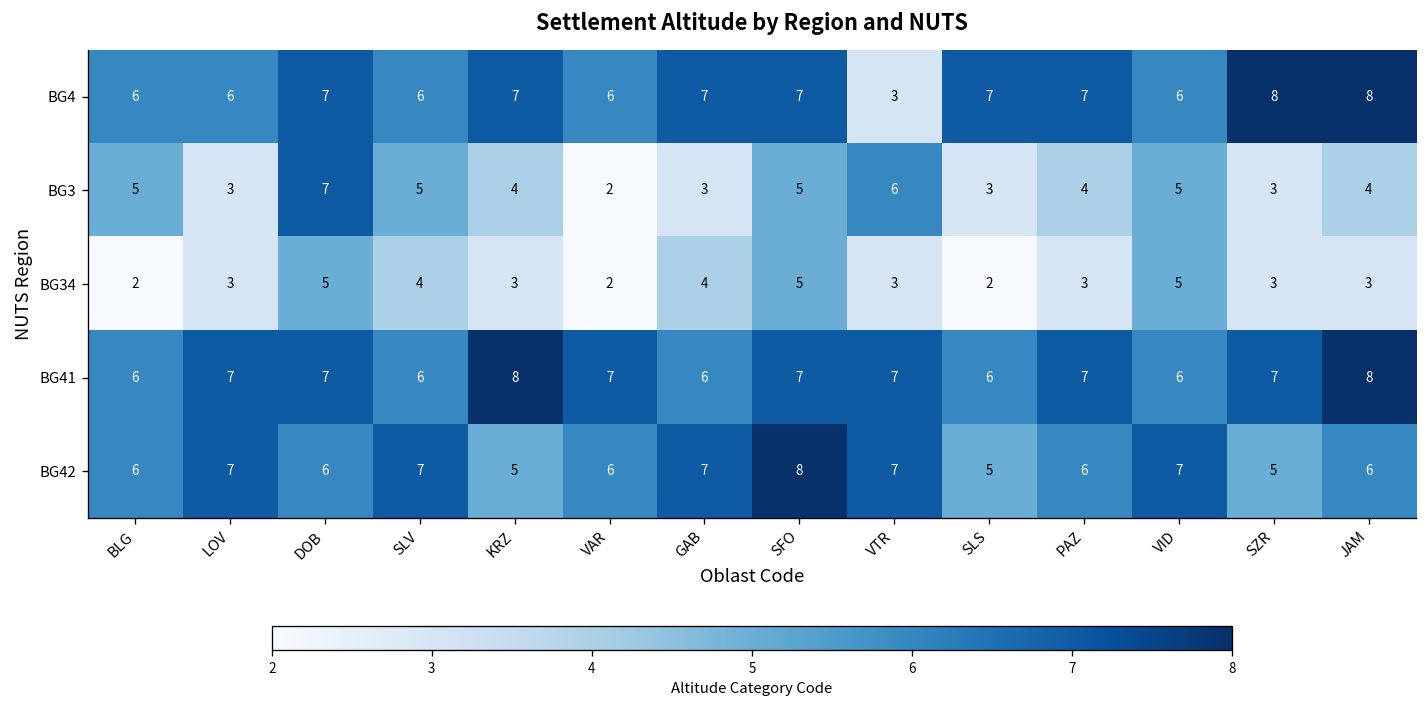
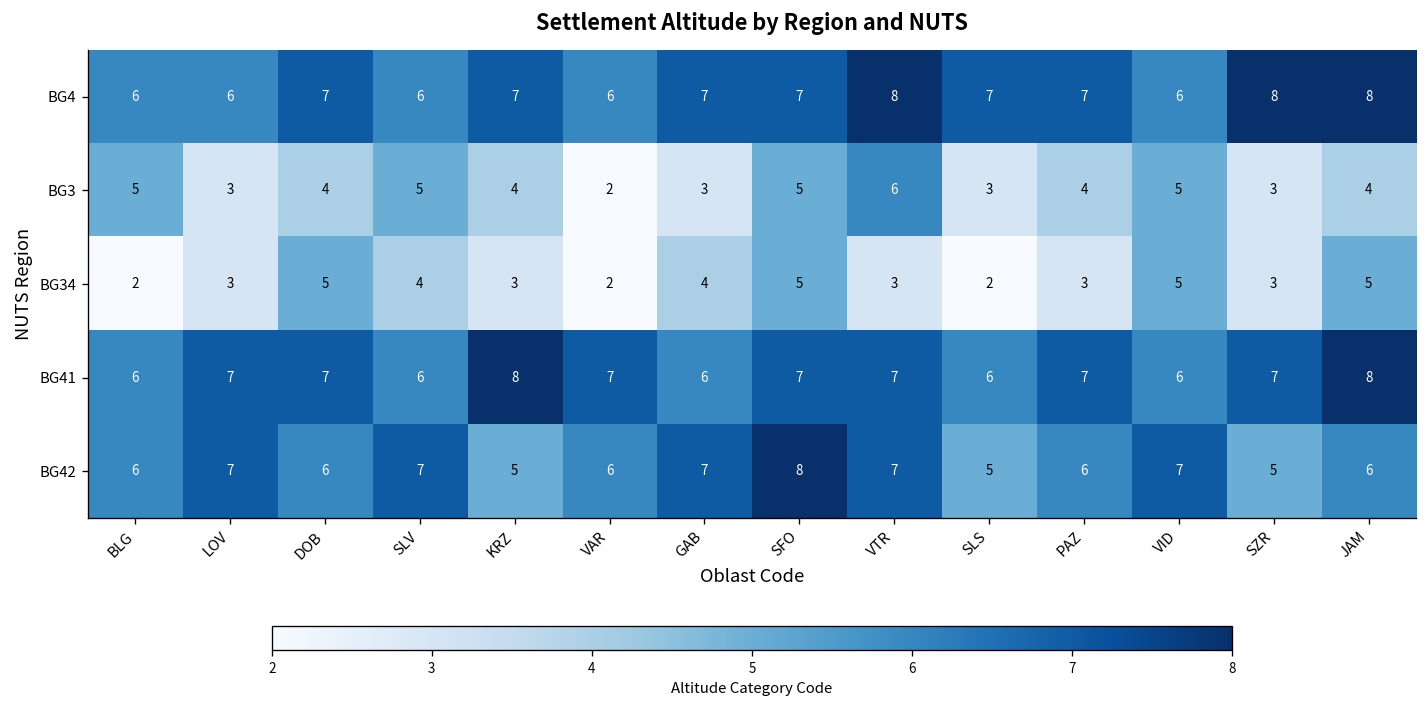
  {
    "BG4": {
      "BLG": 6,
      "LOV": 6,
      "DOB": 7,
      "SLV": 6,
      "KRZ": 7,
      "VAR": 6,
      "GAB": 7,
      "SFO": 7,
-     "VTR": 3,
+     "VTR": 8,
      "SLS": 7,
      "PAZ": 7,
      "VID": 6,
      "SZR": 8,
      "JAM": 8
    },
    "BG3": {
      "BLG": 5,
      "LOV": 3,
-     "DOB": 7,
+     "DOB": 4,
      "SLV": 5,
      "KRZ": 4,
      "VAR": 2,
      "GAB": 3,
      "SFO": 5,
      "VTR": 6,
      "SLS": 3,
      "PAZ": 4,
      "VID": 5,
      "SZR": 3,
      "JAM": 4
    },
    "BG34": {
      "BLG": 2,
      "LOV": 3,
      "DOB": 5,
      "SLV": 4,
      "KRZ": 3,
      "VAR": 2,
      "GAB": 4,
      "SFO": 5,
      "VTR": 3,
      "SLS": 2,
      "PAZ": 3,
      "VID": 5,
      "SZR": 3,
-     "JAM": 3
+     "JAM": 5
    },
    "BG41": {
      "BLG": 6,
      "LOV": 7,
      "DOB": 7,
      "SLV": 6,
      "KRZ": 8,
      "VAR": 7,
      "GAB": 6,
      "SFO": 7,
      "VTR": 7,
      "SLS": 6,
      "PAZ": 7,
      "VID": 6,
      "SZR": 7,
      "JAM": 8
    },
    "BG42": {
      "BLG": 6,
      "LOV": 7,
      "DOB": 6,
      "SLV": 7,
      "KRZ": 5,
      "VAR": 6,
      "GAB": 7,
      "SFO": 8,
      "VTR": 7,
      "SLS": 5,
      "PAZ": 6,
      "VID": 7,
      "SZR": 5,
      "JAM": 6
    }
  }
